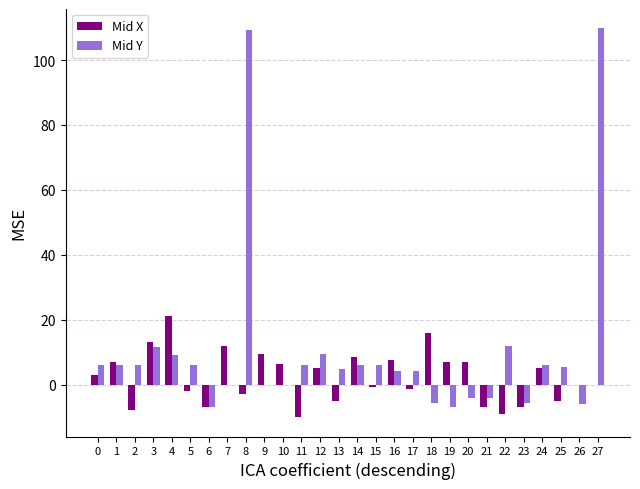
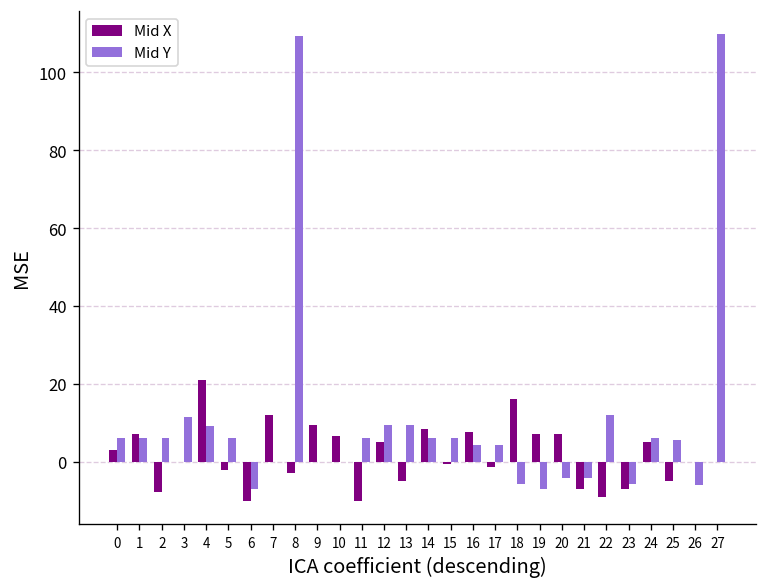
  {
    "Mid X": {
      "0": 3,
      "1": 7,
      "2": -8,
-     "3": 13,
+     "3": 0,
      "4": 21,
      "5": -2,
-     "6": -7,
+     "6": -10,
      "7": 12,
      "8": -3,
      "9": 10,
      "10": 7,
      "11": -10,
      "12": 5,
      "13": -5,
      "14": 8,
      "16": 8,
      "17": -1,
      "18": 16,
      "19": 7,
      "20": 7,
      "21": -7,
      "22": -9,
      "23": -7,
      "24": 5,
      "25": -5,
      "26": 0,
      "27": 0
    },
    "Mid Y": {
      "0": 6,
      "1": 6,
      "2": 6,
      "3": 12,
      "4": 9,
      "5": 6,
      "6": -7,
      "7": 0,
      "8": 109,
      "9": 0,
      "10": 0,
      "11": 6,
      "12": 10,
-     "13": 5,
+     "13": 10,
      "14": 6,
      "15": 6,
      "16": 4,
      "17": 4,
      "18": -6,
      "19": -7,
      "20": -4,
      "21": -4,
      "22": 12,
      "23": -6,
      "24": 6,
      "25": 6,
      "26": -6,
      "27": 110
    }
  }
